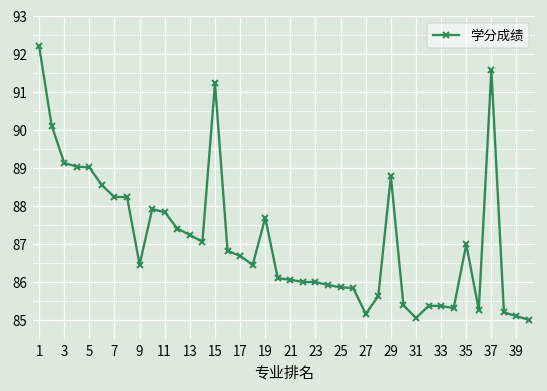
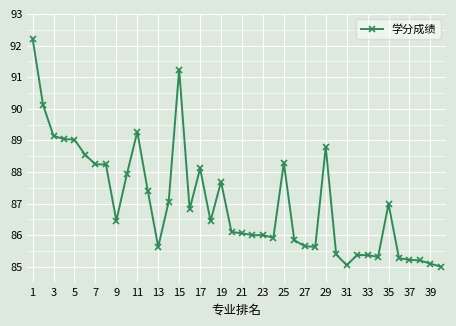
  {
    "1": 92.2,
    "3": 89.1,
    "5": 89.0,
    "7": 88.2,
    "9": 86.5,
-   "11": 87.8,
-   "13": 87.2,
+   "11": 89.3,
+   "13": 85.6,
    "15": 91.2,
-   "17": 86.7,
+   "17": 88.1,
    "19": 87.7,
    "21": 86.1,
    "23": 86.0,
-   "25": 85.9,
-   "27": 85.2,
+   "25": 88.3,
+   "27": 85.7,
    "29": 88.8,
    "31": 85.1,
    "33": 85.4,
    "35": 87.0,
-   "37": 91.6,
+   "37": 85.2,
    "39": 85.1
  }
